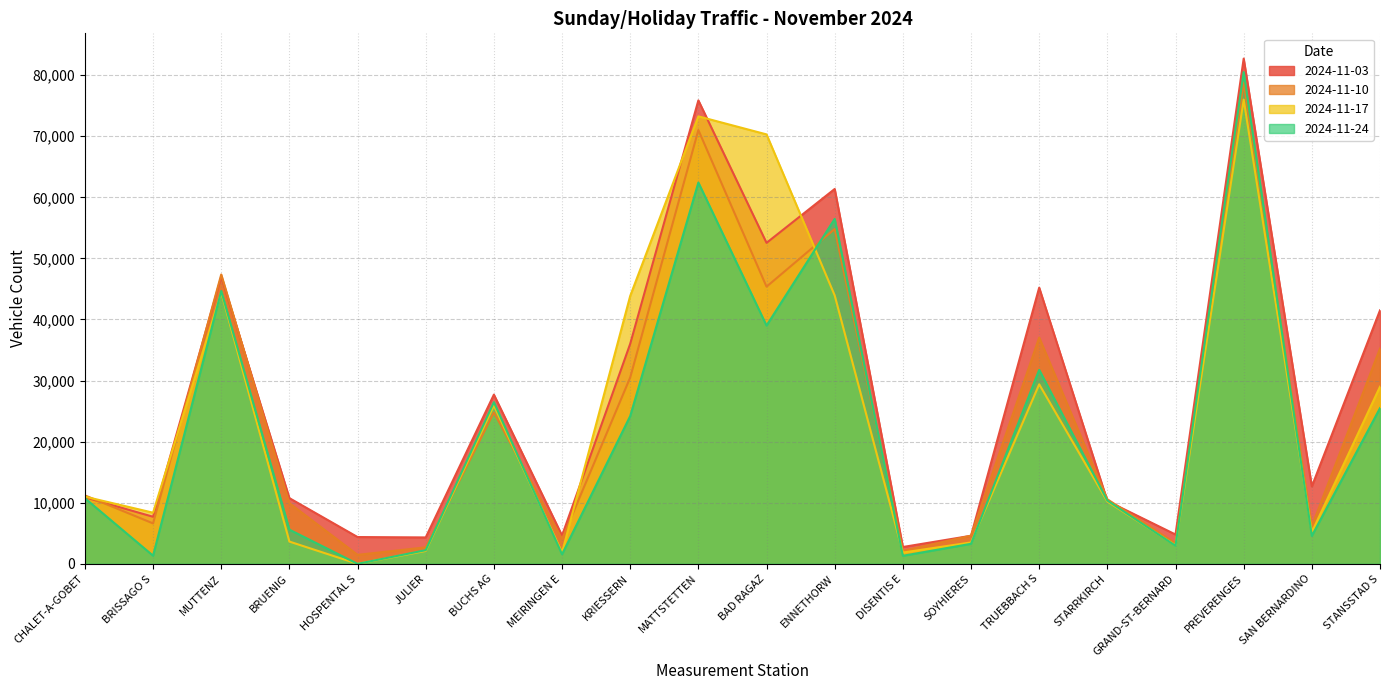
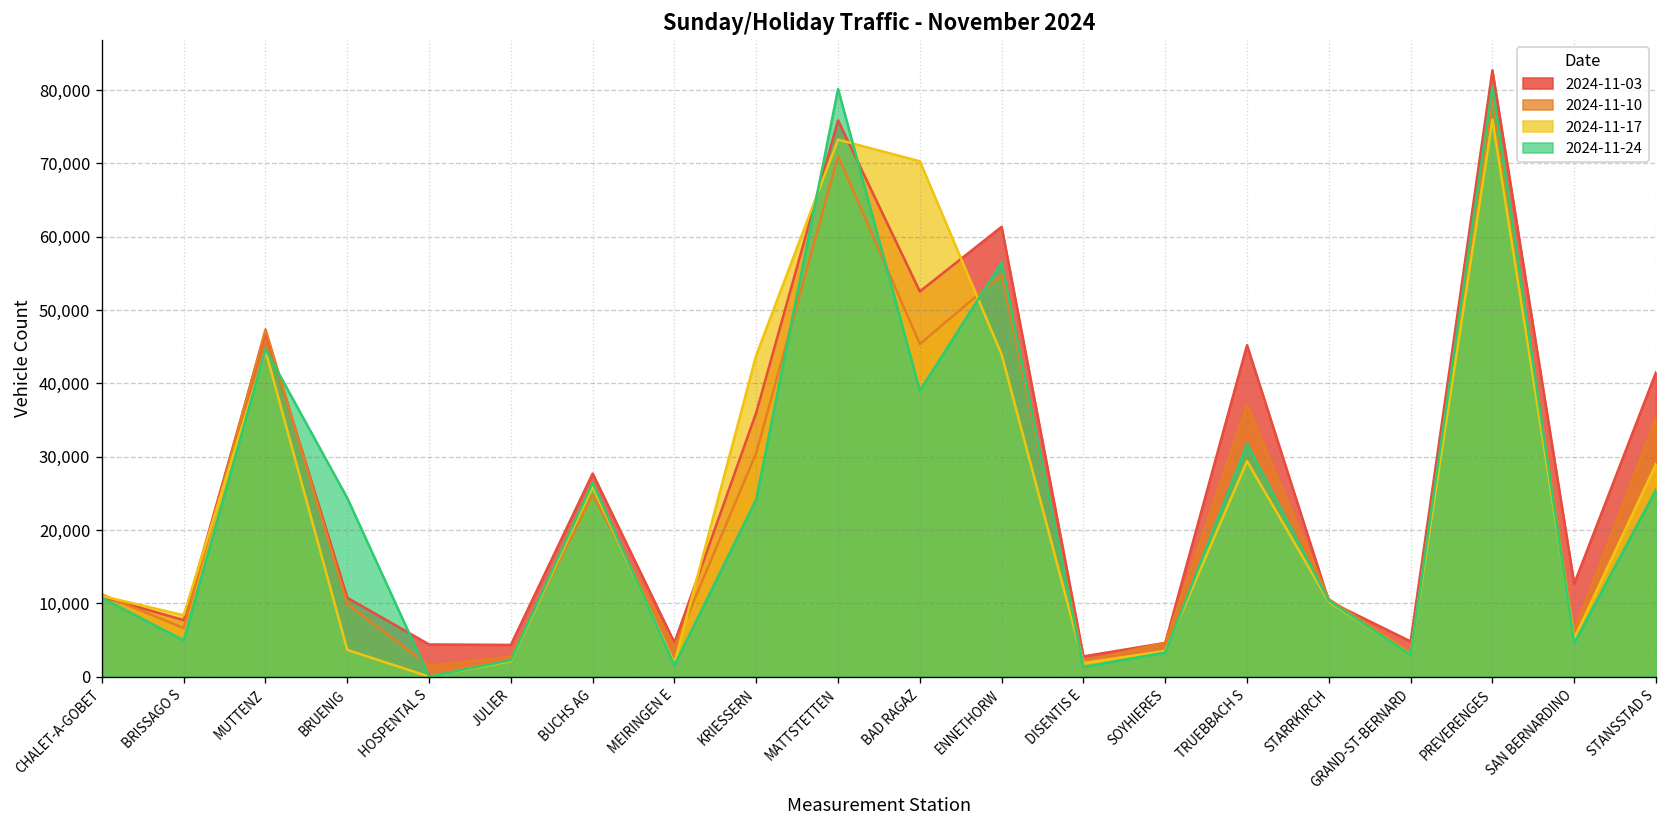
  {
    "2024-11-17": {
      "BRISSAGO S": "8,000",
      "BRUENIG": "4,000",
      "BUCHS AG": "26,000",
      "KRIESSERN": "44,000",
      "MATTSTETTEN": "73,000",
      "BAD RAGAZ": "70,000",
      "ENNETHORW": "44,000",
      "TRUEBBACH S": "29,000",
      "PREVERENGES": "76,000",
      "SAN BERNARDINO": "5,000",
      "STANSSTAD S": "29,000"
    },
    "2024-11-24": {
-     "BRISSAGO S": "1,000",
-     "BRUENIG": "6,000",
+     "BRISSAGO S": "5,000",
+     "BRUENIG": "24,000",
      "BUCHS AG": "26,000",
      "KRIESSERN": "24,000",
-     "MATTSTETTEN": "62,000",
+     "MATTSTETTEN": "80,000",
      "BAD RAGAZ": "39,000",
      "ENNETHORW": "56,000",
      "DISENTIS E": "1,000",
      "TRUEBBACH S": "32,000",
      "PREVERENGES": "80,000",
      "SAN BERNARDINO": "5,000",
      "STANSSTAD S": "25,000"
    }
  }
